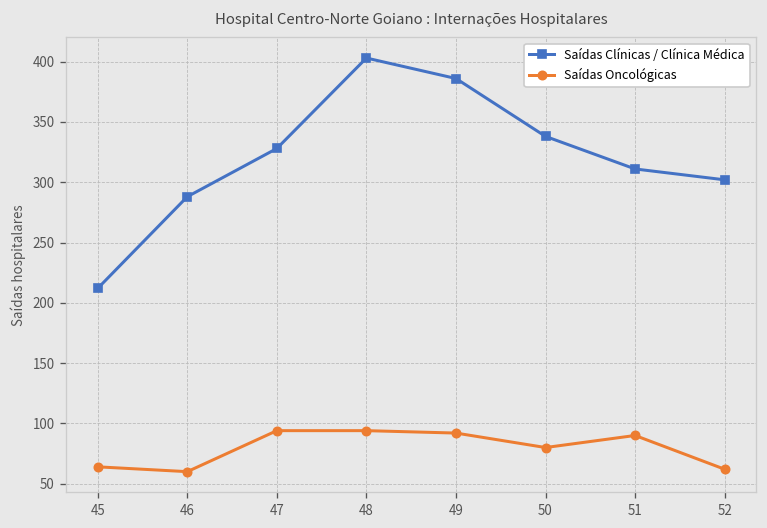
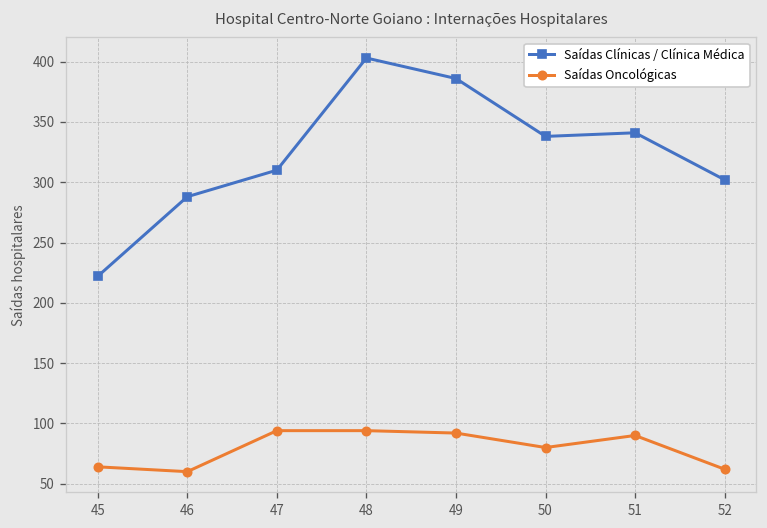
  {
    "Saídas Clínicas / Clínica Médica": {
-     "45": 212,
+     "45": 222,
      "46": 288,
-     "47": 328,
+     "47": 310,
      "48": 403,
      "49": 386,
      "50": 338,
-     "51": 311,
+     "51": 341,
      "52": 302
    },
    "Saídas Oncológicas": {
      "45": 64,
      "46": 60,
      "47": 94,
      "48": 94,
      "49": 92,
      "50": 80,
      "51": 90,
      "52": 62
    }
  }
